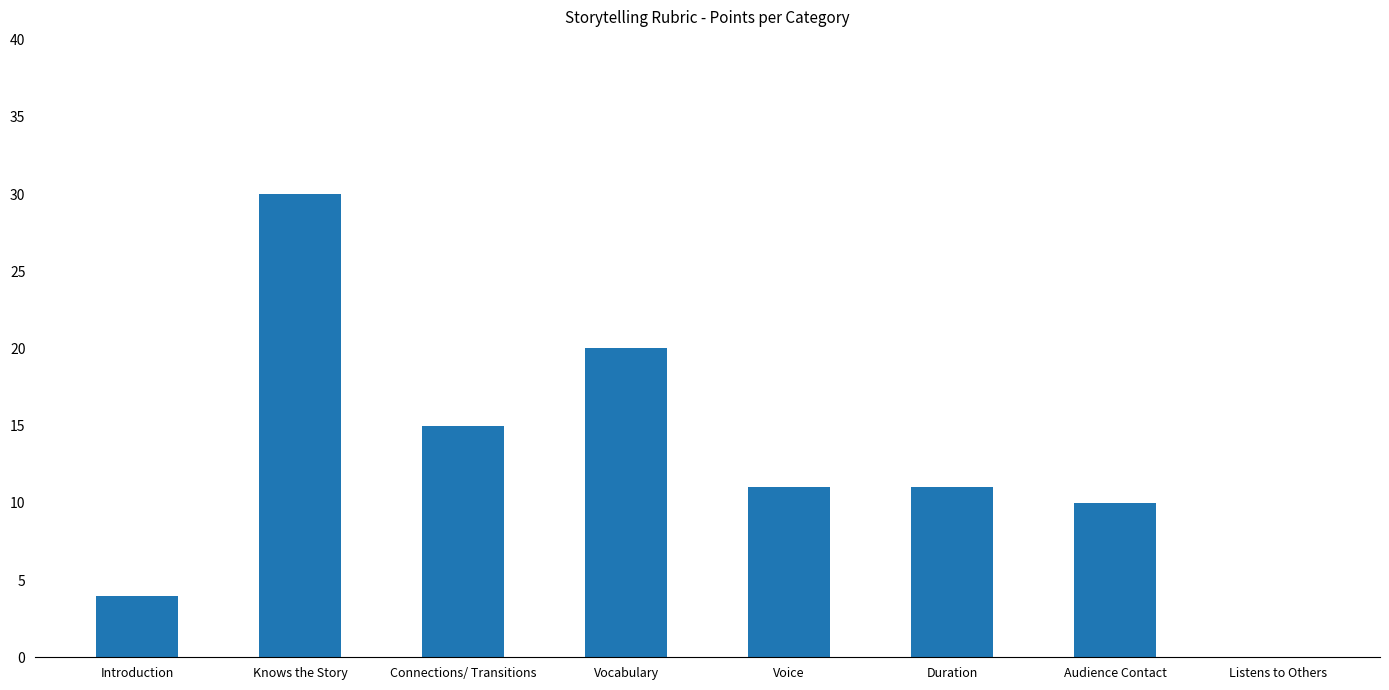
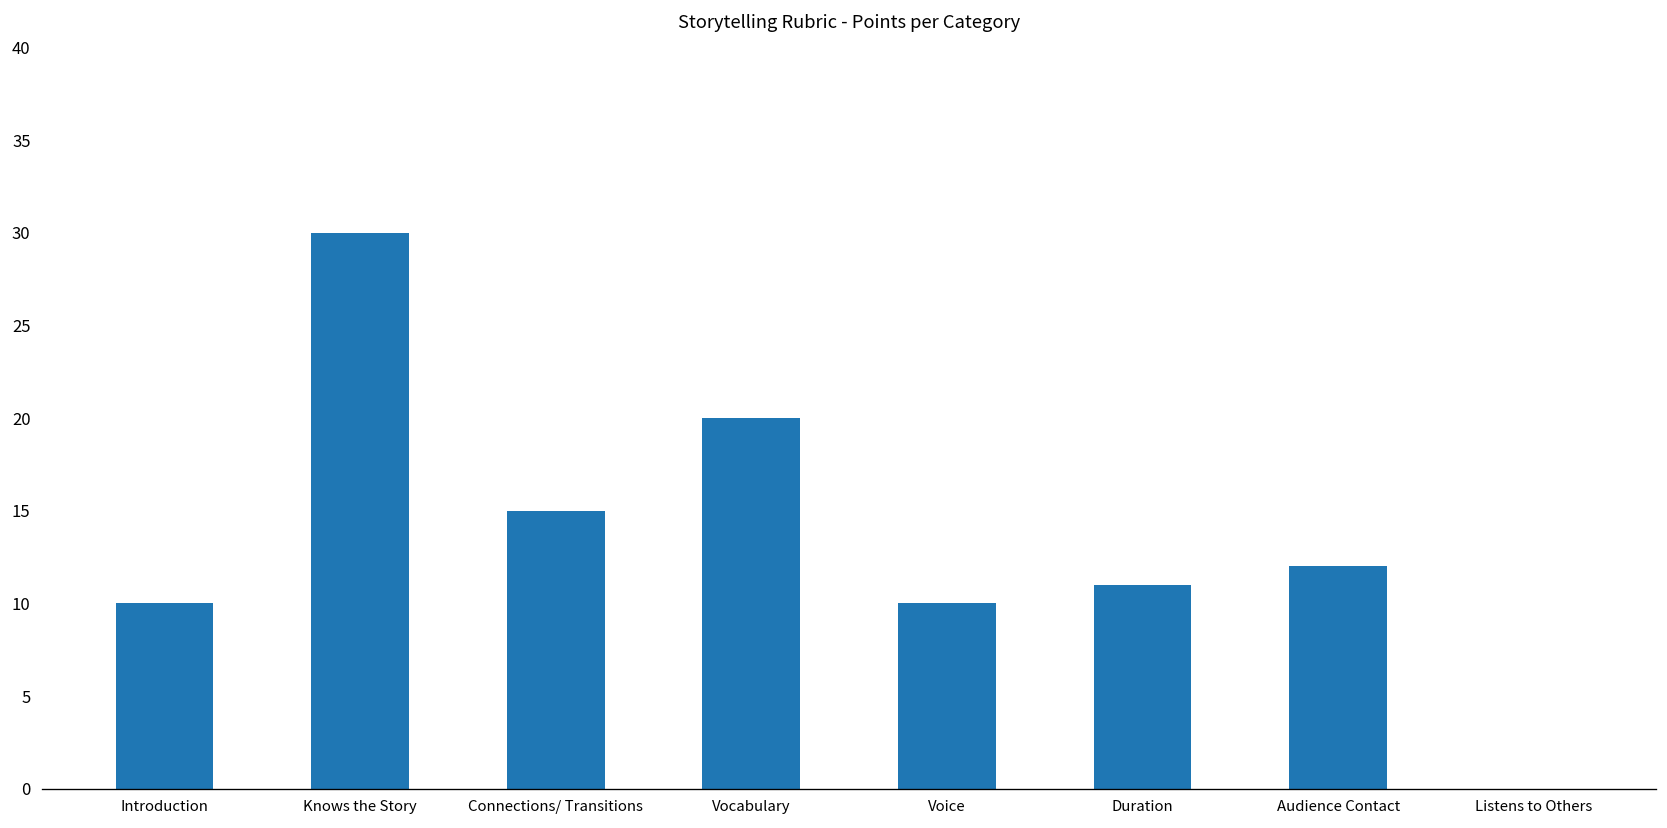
  {
-   "Introduction": 4,
+   "Introduction": 10,
    "Knows the Story": 30,
    "Connections/ Transitions": 15,
    "Vocabulary": 20,
-   "Voice": 11,
+   "Voice": 10,
    "Duration": 11,
-   "Audience Contact": 10,
+   "Audience Contact": 12,
    "Listens to Others": 0
  }
